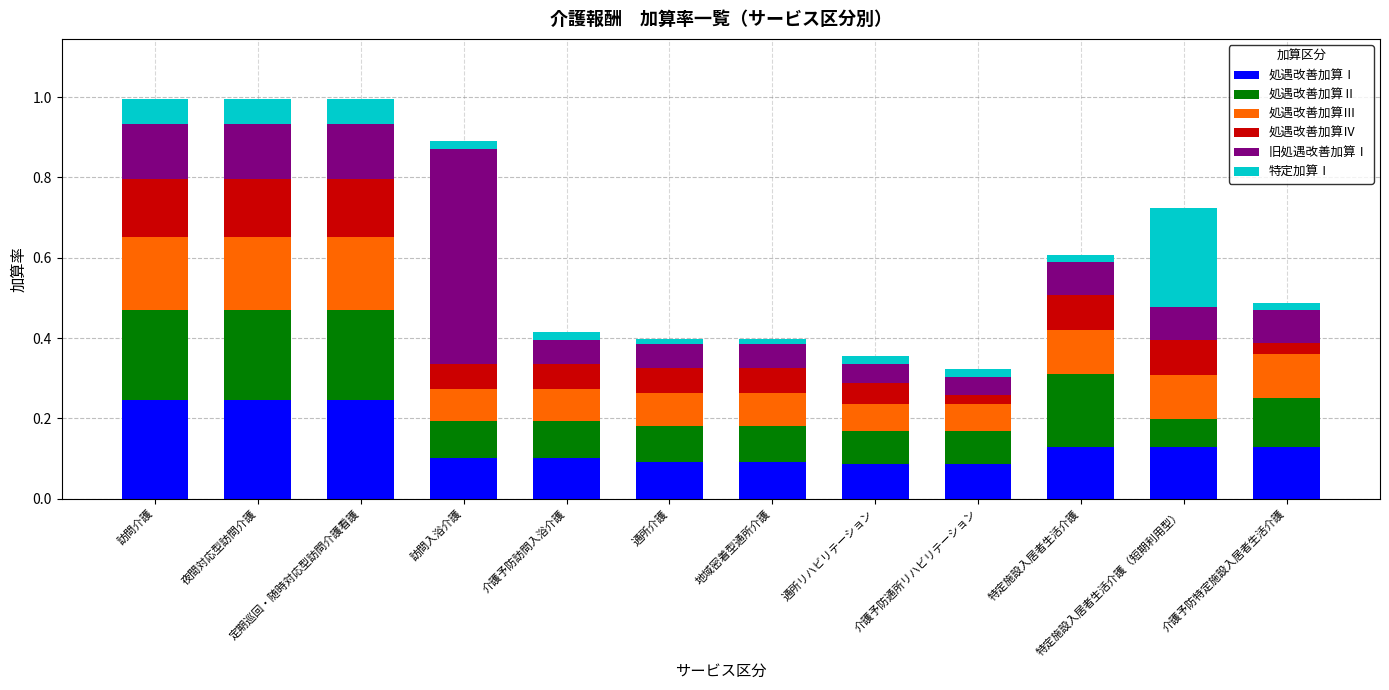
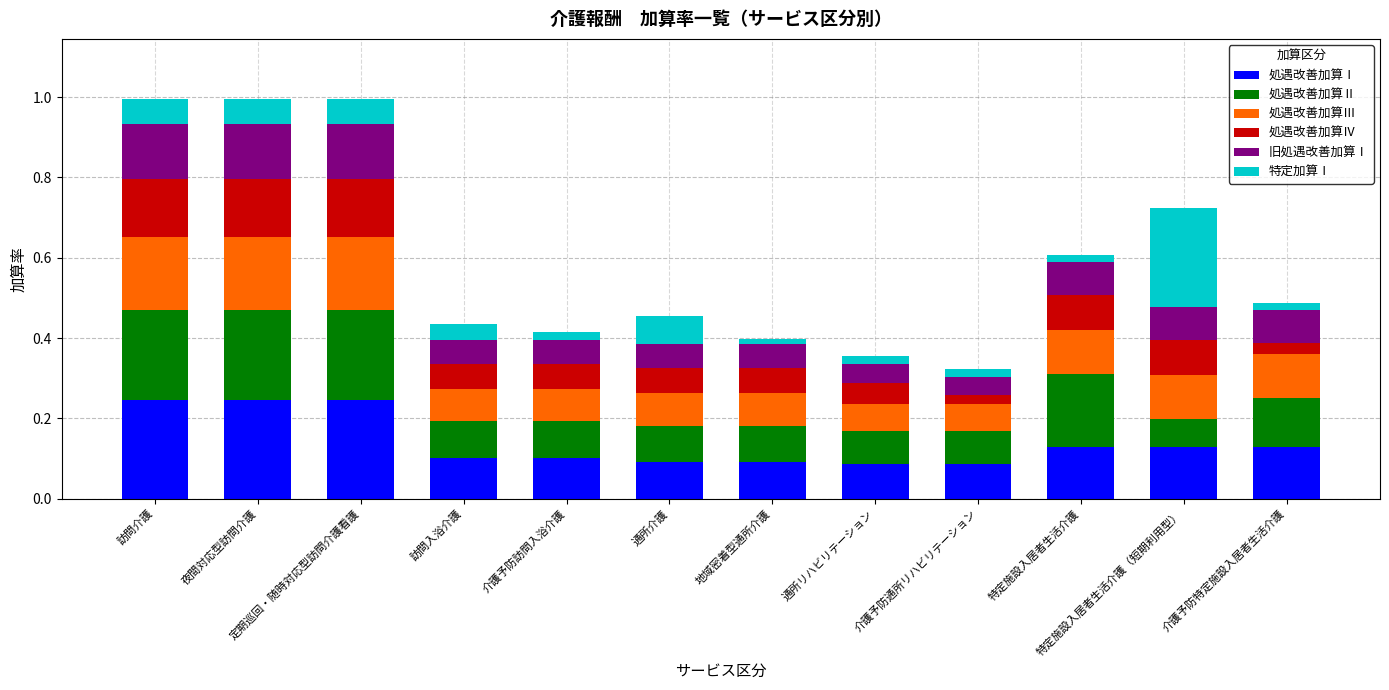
  {
    "処遇改善加算Ⅰ": {
      "訪問介護": 0.25,
      "夜間対応型訪問介護": 0.25,
      "定期巡回・随時対応型訪問介護看護": 0.25,
      "訪問入浴介護": 0.10,
      "介護予防訪問入浴介護": 0.10,
      "通所介護": 0.09,
      "地域密着型通所介護": 0.09,
      "通所リハビリテーション": 0.09,
      "介護予防通所リハビリテーション": 0.09,
      "特定施設入居者生活介護": 0.13,
      "特定施設入居者生活介護（短期利用型）": 0.13,
      "介護予防特定施設入居者生活介護": 0.13
    },
    "処遇改善加算Ⅱ": {
      "訪問介護": 0.22,
      "夜間対応型訪問介護": 0.22,
      "定期巡回・随時対応型訪問介護看護": 0.22,
      "訪問入浴介護": 0.09,
      "介護予防訪問入浴介護": 0.09,
      "通所介護": 0.09,
      "地域密着型通所介護": 0.09,
      "通所リハビリテーション": 0.08,
      "介護予防通所リハビリテーション": 0.08,
      "特定施設入居者生活介護": 0.18,
      "特定施設入居者生活介護（短期利用型）": 0.07,
      "介護予防特定施設入居者生活介護": 0.12
    },
    "処遇改善加算Ⅲ": {
      "訪問介護": 0.18,
      "夜間対応型訪問介護": 0.18,
      "定期巡回・随時対応型訪問介護看護": 0.18,
      "訪問入浴介護": 0.08,
      "介護予防訪問入浴介護": 0.08,
      "通所介護": 0.08,
      "地域密着型通所介護": 0.08,
      "通所リハビリテーション": 0.07,
      "介護予防通所リハビリテーション": 0.07,
      "特定施設入居者生活介護": 0.11,
      "特定施設入居者生活介護（短期利用型）": 0.11,
      "介護予防特定施設入居者生活介護": 0.11
    },
    "処遇改善加算Ⅳ": {
      "訪問介護": 0.15,
      "夜間対応型訪問介護": 0.15,
      "定期巡回・随時対応型訪問介護看護": 0.15,
      "訪問入浴介護": 0.06,
      "介護予防訪問入浴介護": 0.06,
      "通所介護": 0.06,
      "地域密着型通所介護": 0.06,
      "通所リハビリテーション": 0.05,
      "介護予防通所リハビリテーション": 0.02,
      "特定施設入居者生活介護": 0.09,
      "特定施設入居者生活介護（短期利用型）": 0.09,
      "介護予防特定施設入居者生活介護": 0.03
    },
    "旧処遇改善加算Ⅰ": {
      "訪問介護": 0.14,
      "夜間対応型訪問介護": 0.14,
      "定期巡回・随時対応型訪問介護看護": 0.14,
-     "訪問入浴介護": 0.53,
+     "訪問入浴介護": 0.06,
      "介護予防訪問入浴介護": 0.06,
      "通所介護": 0.06,
      "地域密着型通所介護": 0.06,
      "通所リハビリテーション": 0.05,
      "介護予防通所リハビリテーション": 0.05,
      "特定施設入居者生活介護": 0.08,
      "特定施設入居者生活介護（短期利用型）": 0.08,
      "介護予防特定施設入居者生活介護": 0.08
    },
    "特定加算Ⅰ": {
      "訪問介護": 0.06,
      "夜間対応型訪問介護": 0.06,
      "定期巡回・随時対応型訪問介護看護": 0.06,
-     "訪問入浴介護": 0.02,
+     "訪問入浴介護": 0.04,
      "介護予防訪問入浴介護": 0.02,
-     "通所介護": 0.01,
+     "通所介護": 0.07,
      "地域密着型通所介護": 0.01,
      "通所リハビリテーション": 0.02,
      "介護予防通所リハビリテーション": 0.02,
      "特定施設入居者生活介護": 0.02,
      "特定施設入居者生活介護（短期利用型）": 0.25,
      "介護予防特定施設入居者生活介護": 0.02
    }
  }
